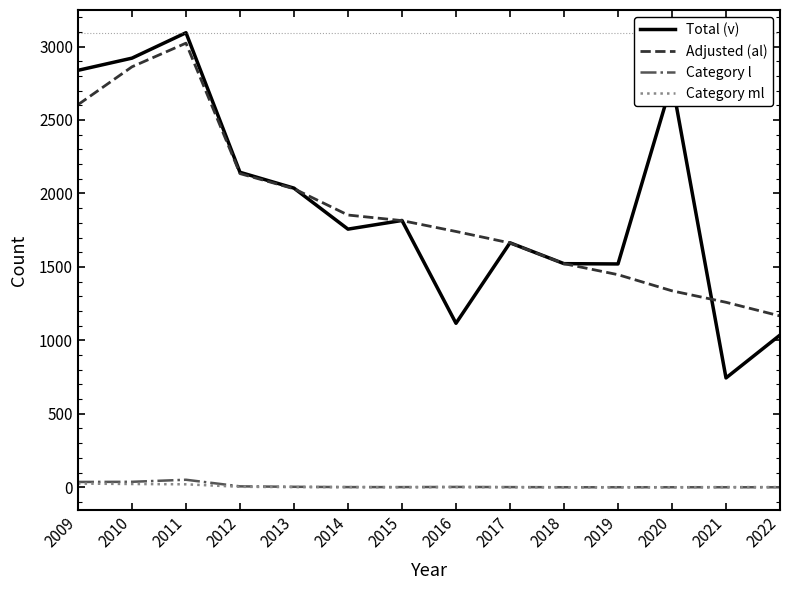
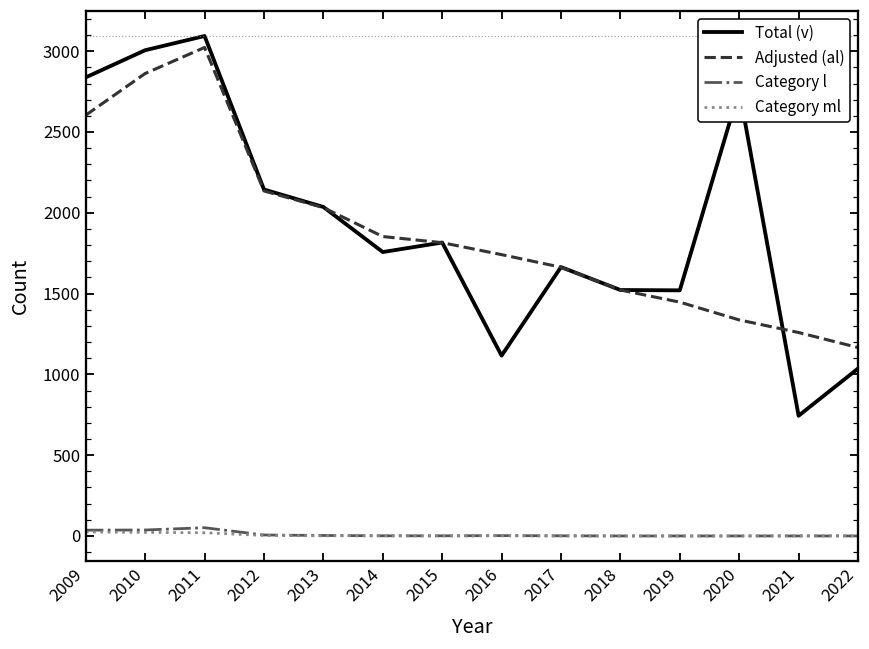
  {
    "Total (v)": {
      "2009": 2840,
-     "2010": 2920,
+     "2010": 3010,
      "2011": 3090,
      "2014": 1760,
      "2016": 1120,
      "2019": 1520,
      "2021": 740,
      "2022": 1040
    },
    "Category ml": {
      "2011": 20
    }
  }
